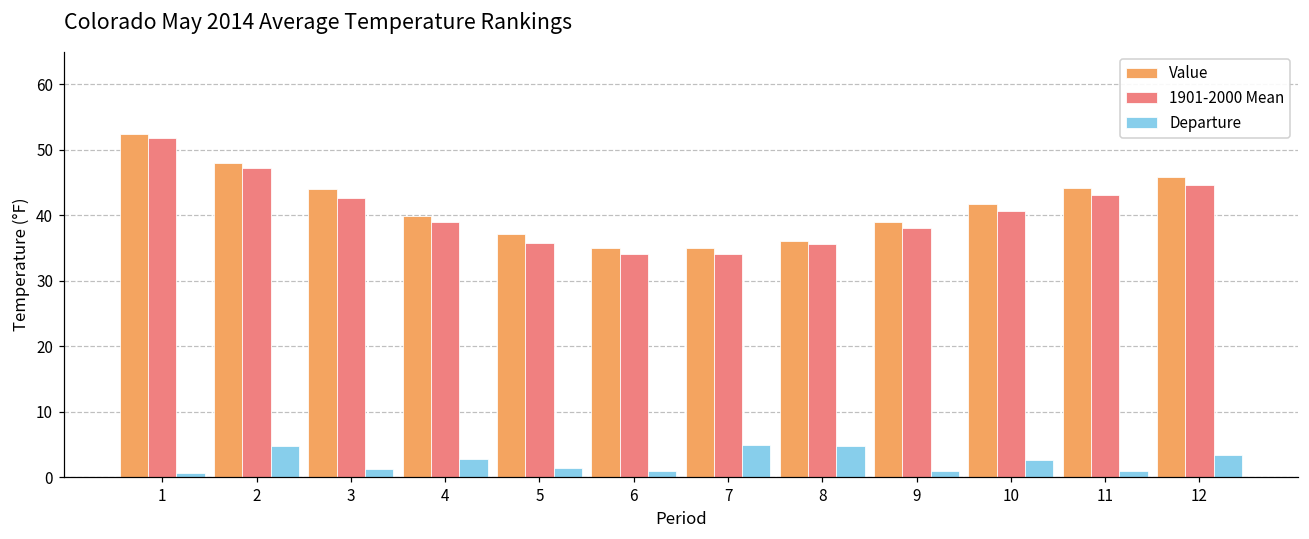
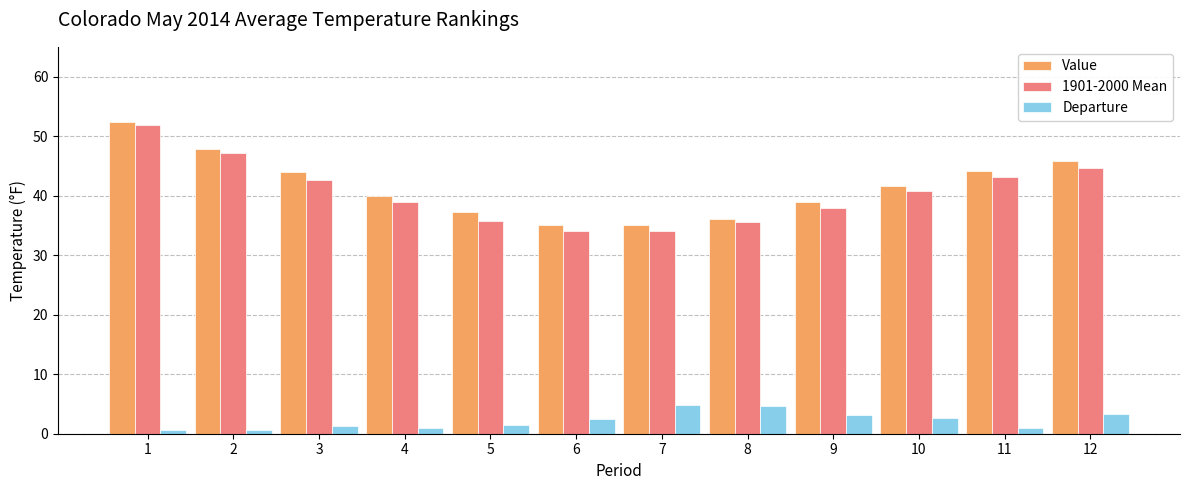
  {
    "Departure": {
      "1": 1,
-     "2": 5,
+     "2": 1,
      "3": 1,
-     "4": 3,
+     "4": 1,
      "5": 1,
-     "6": 1,
+     "6": 2,
      "7": 5,
      "8": 5,
-     "9": 1,
+     "9": 3,
      "10": 3,
      "11": 1,
      "12": 3
    }
  }
